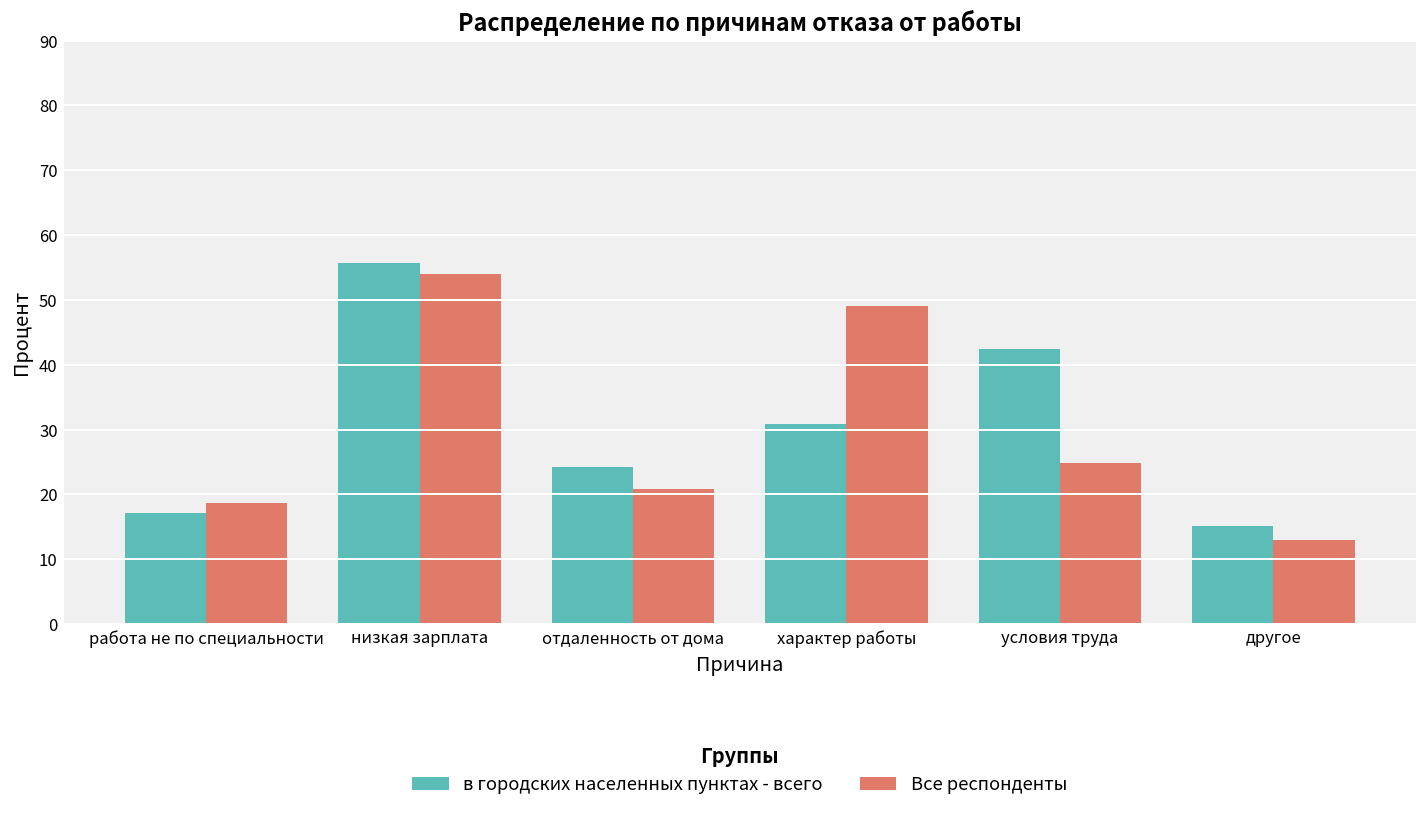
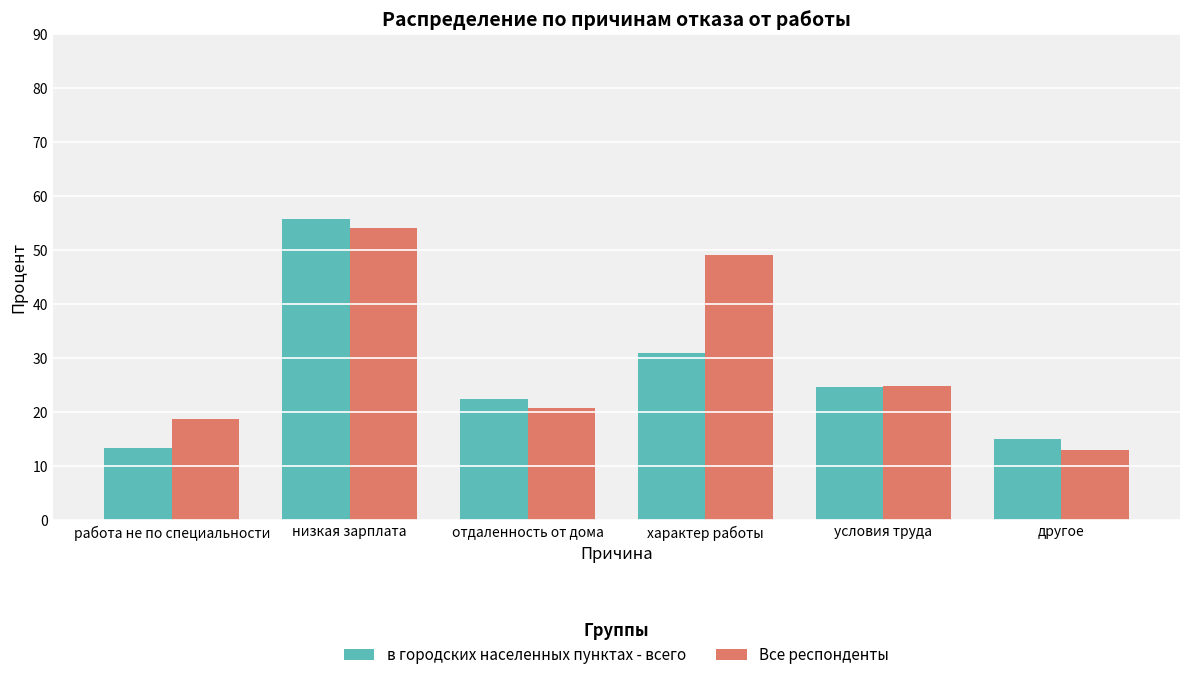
  {
    "в городских населенных пунктах - всего": {
-     "работа не по специальности": 17,
+     "работа не по специальности": 13,
      "низкая зарплата": 56,
-     "отдаленность от дома": 24,
+     "отдаленность от дома": 22,
      "характер работы": 31,
-     "условия труда": 42,
+     "условия труда": 25,
      "другое": 15
    },
    "Все респонденты": {
      "работа не по специальности": 19,
      "низкая зарплата": 54,
      "отдаленность от дома": 21,
      "характер работы": 49,
      "условия труда": 25,
      "другое": 13
    }
  }
